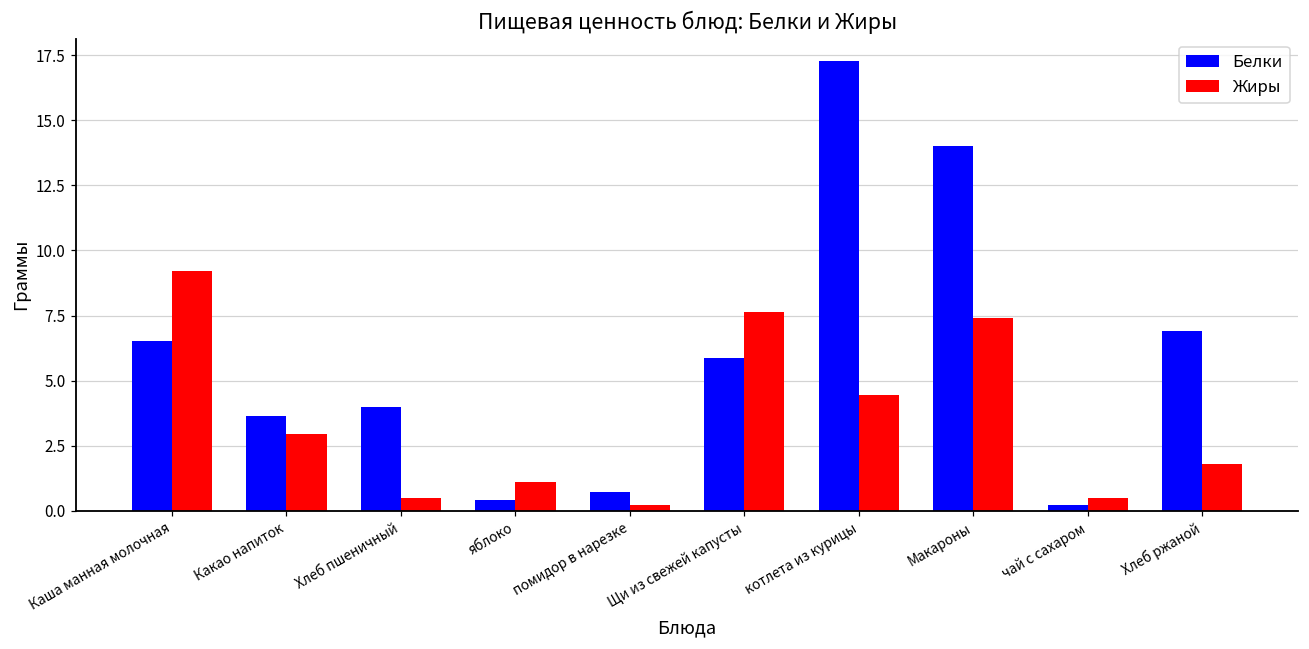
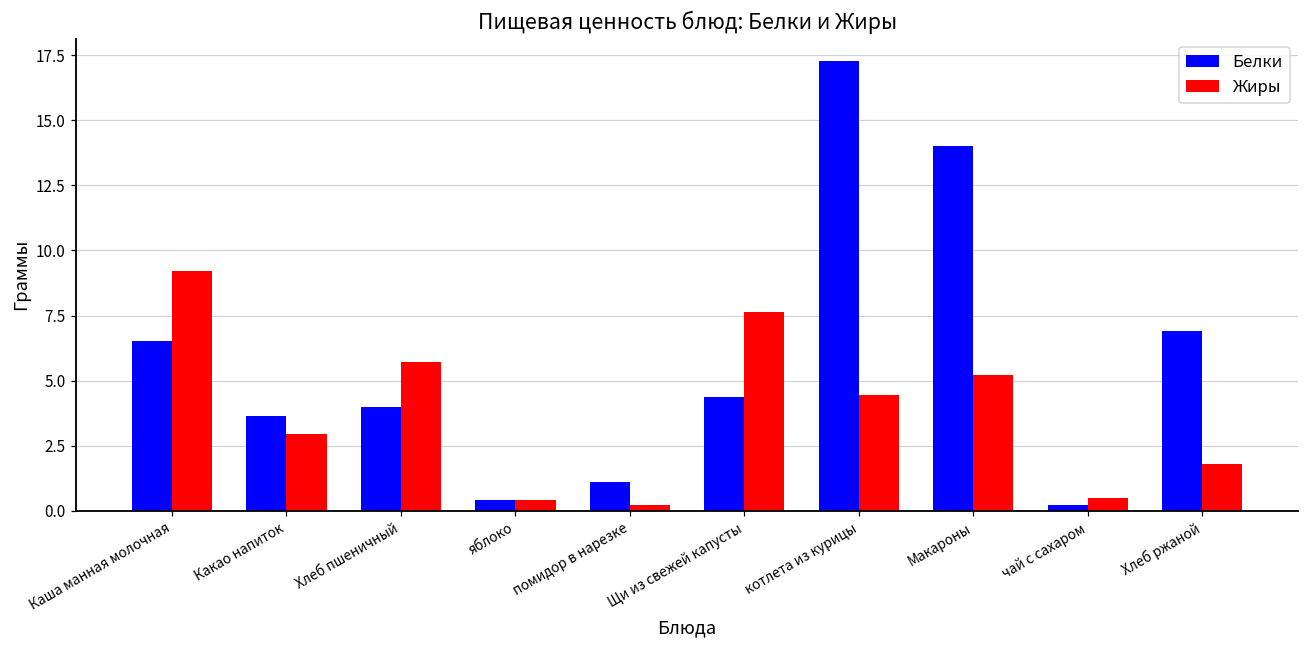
  {
    "Белки": {
      "Каша манная молочная": 6.5,
      "Какао напиток": 3.6,
      "Хлеб пшеничный": 4.0,
      "яблоко": 0.4,
-     "помидор в нарезке": 0.7,
-     "Щи из свежей капусты": 5.9,
+     "помидор в нарезке": 1.1,
+     "Щи из свежей капусты": 4.4,
      "котлета из курицы": 17.3,
      "Макароны": 14.0,
      "чай с сахаром": 0.2,
      "Хлеб ржаной": 6.9
    },
    "Жиры": {
      "Каша манная молочная": 9.2,
      "Какао напиток": 3.0,
-     "Хлеб пшеничный": 0.5,
-     "яблоко": 1.1,
+     "Хлеб пшеничный": 5.7,
+     "яблоко": 0.4,
      "помидор в нарезке": 0.2,
      "Щи из свежей капусты": 7.6,
      "котлета из курицы": 4.5,
-     "Макароны": 7.4,
+     "Макароны": 5.2,
      "чай с сахаром": 0.5,
      "Хлеб ржаной": 1.8
    }
  }
